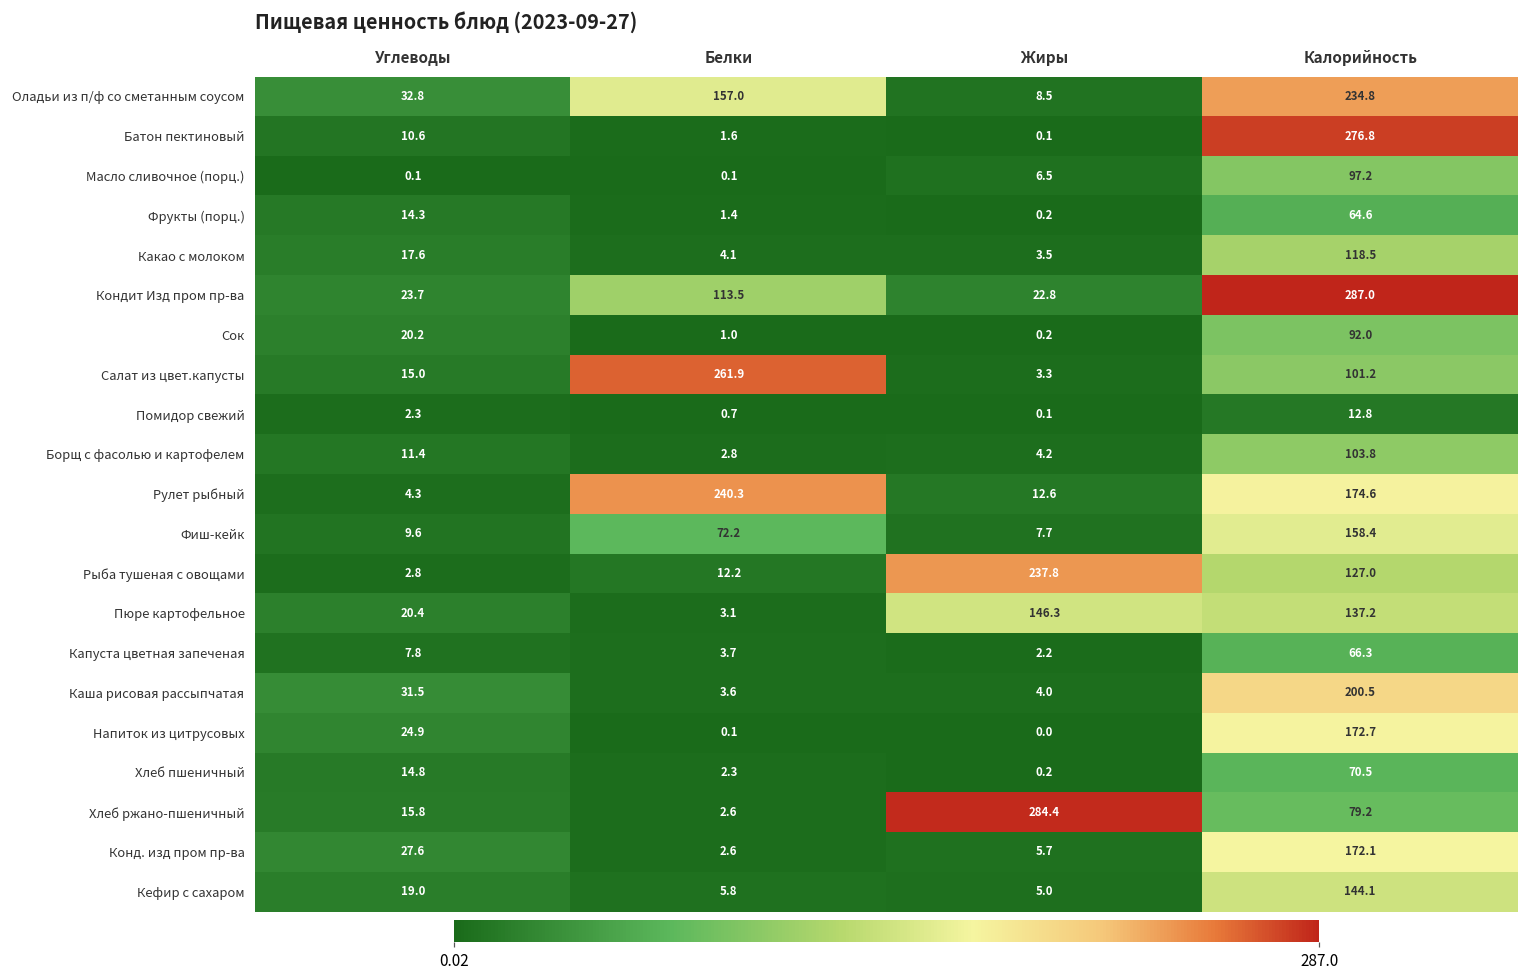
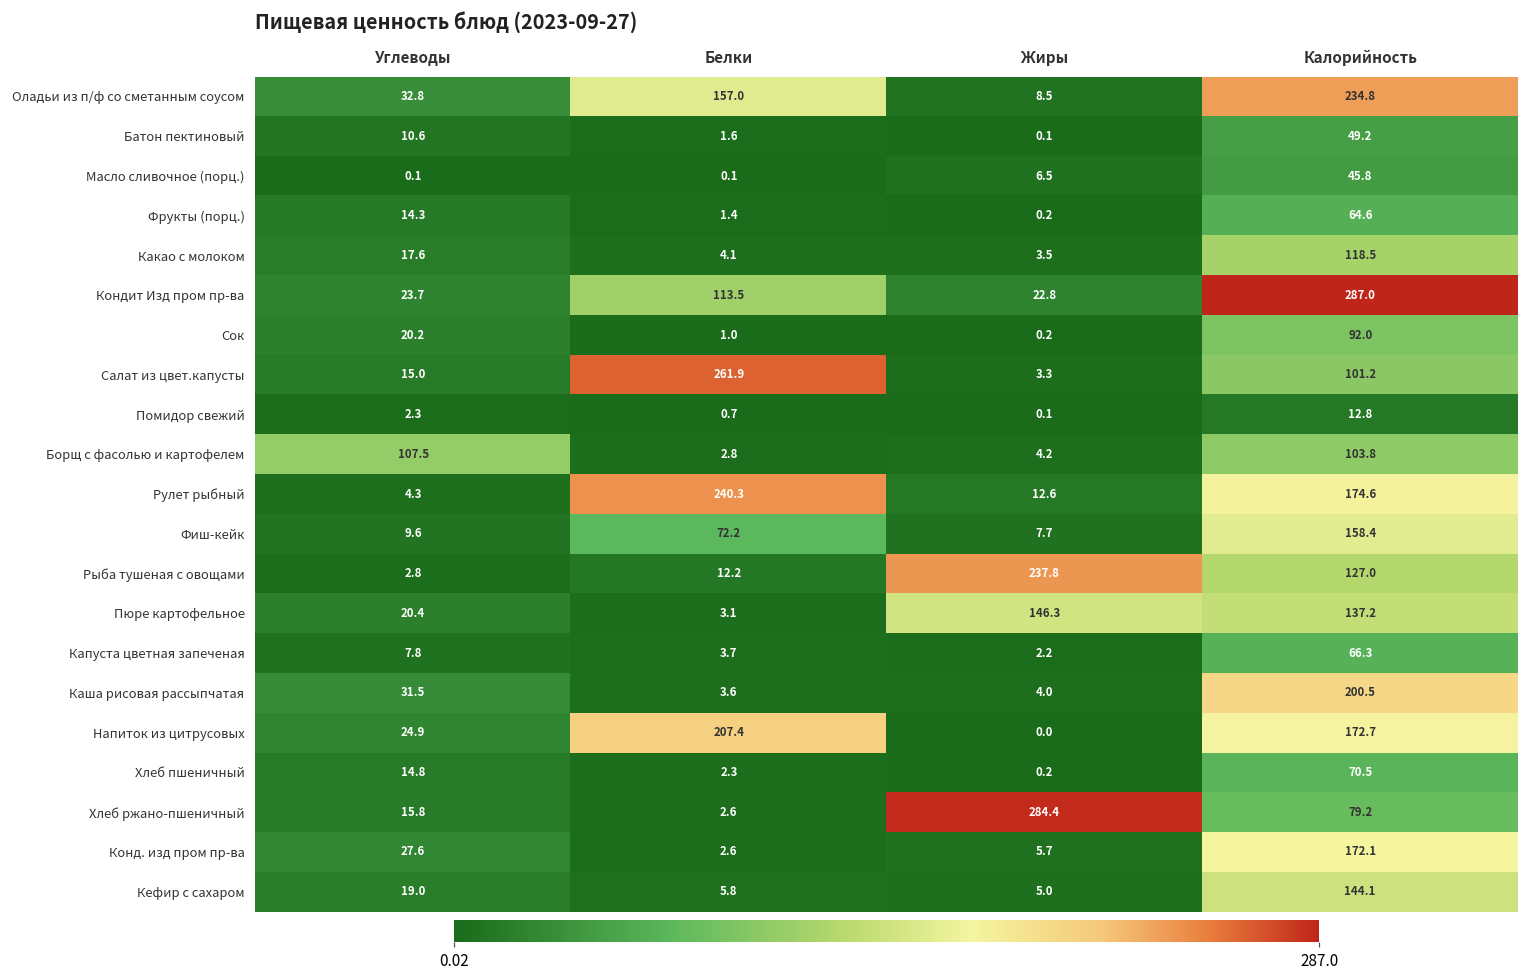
  {
    "Оладьи из п/ф со сметанным соусом": {
      "Углеводы": 32.8,
      "Белки": 157.0,
      "Жиры": 8.5,
      "Калорийность": 234.8
    },
    "Батон пектиновый": {
      "Углеводы": 10.6,
      "Белки": 1.6,
      "Жиры": 0.1,
-     "Калорийность": 276.8
+     "Калорийность": 49.2
    },
    "Масло сливочное (порц.)": {
      "Углеводы": 0.1,
      "Белки": 0.1,
      "Жиры": 6.5,
-     "Калорийность": 97.2
+     "Калорийность": 45.8
    },
    "Фрукты (порц.)": {
      "Углеводы": 14.3,
      "Белки": 1.4,
      "Жиры": 0.2,
      "Калорийность": 64.6
    },
    "Какао с молоком": {
      "Углеводы": 17.6,
      "Белки": 4.1,
      "Жиры": 3.5,
      "Калорийность": 118.5
    },
    "Кондит Изд пром пр-ва": {
      "Углеводы": 23.7,
      "Белки": 113.5,
      "Жиры": 22.8,
      "Калорийность": 287.0
    },
    "Сок": {
      "Углеводы": 20.2,
      "Белки": 1.0,
      "Жиры": 0.2,
      "Калорийность": 92.0
    },
    "Салат из цвет.капусты": {
      "Углеводы": 15.0,
      "Белки": 261.9,
      "Жиры": 3.3,
      "Калорийность": 101.2
    },
    "Помидор свежий": {
      "Углеводы": 2.3,
      "Белки": 0.7,
      "Жиры": 0.1,
      "Калорийность": 12.8
    },
    "Борщ с фасолью и картофелем": {
-     "Углеводы": 11.4,
+     "Углеводы": 107.5,
      "Белки": 2.8,
      "Жиры": 4.2,
      "Калорийность": 103.8
    },
    "Рулет рыбный": {
      "Углеводы": 4.3,
      "Белки": 240.3,
      "Жиры": 12.6,
      "Калорийность": 174.6
    },
    "Фиш-кейк": {
      "Углеводы": 9.6,
      "Белки": 72.2,
      "Жиры": 7.7,
      "Калорийность": 158.4
    },
    "Рыба тушеная с овощами": {
      "Углеводы": 2.8,
      "Белки": 12.2,
      "Жиры": 237.8,
      "Калорийность": 127.0
    },
    "Пюре картофельное": {
      "Углеводы": 20.4,
      "Белки": 3.1,
      "Жиры": 146.3,
      "Калорийность": 137.2
    },
    "Капуста цветная запеченая": {
      "Углеводы": 7.8,
      "Белки": 3.7,
      "Жиры": 2.2,
      "Калорийность": 66.3
    },
    "Каша рисовая рассыпчатая": {
      "Углеводы": 31.5,
      "Белки": 3.6,
      "Жиры": 4.0,
      "Калорийность": 200.5
    },
    "Напиток из цитрусовых": {
      "Углеводы": 24.9,
-     "Белки": 0.1,
+     "Белки": 207.4,
      "Жиры": 0.0,
      "Калорийность": 172.7
    },
    "Хлеб пшеничный": {
      "Углеводы": 14.8,
      "Белки": 2.3,
      "Жиры": 0.2,
      "Калорийность": 70.5
    },
    "Хлеб ржано-пшеничный": {
      "Углеводы": 15.8,
      "Белки": 2.6,
      "Жиры": 284.4,
      "Калорийность": 79.2
    },
    "Конд. изд пром пр-ва": {
      "Углеводы": 27.6,
      "Белки": 2.6,
      "Жиры": 5.7,
      "Калорийность": 172.1
    },
    "Кефир с сахаром": {
      "Углеводы": 19.0,
      "Белки": 5.8,
      "Жиры": 5.0,
      "Калорийность": 144.1
    }
  }
